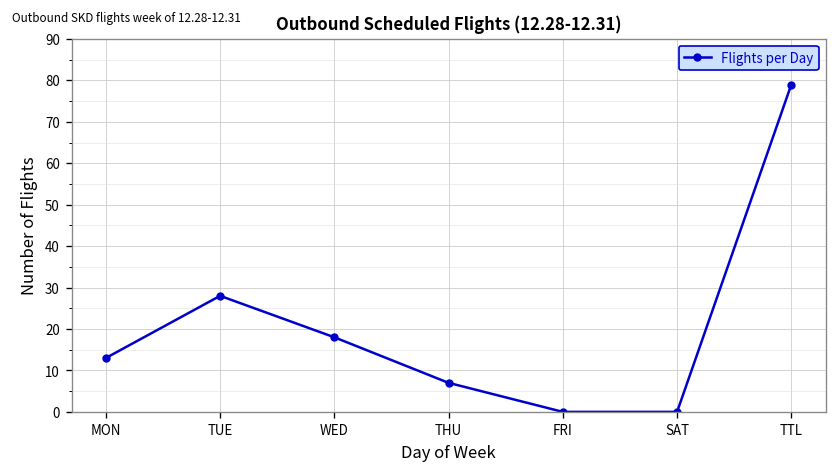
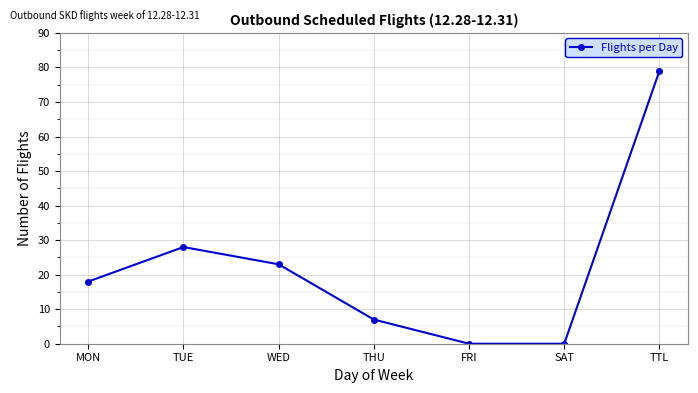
  {
-   "MON": 13,
+   "MON": 18,
    "TUE": 28,
-   "WED": 18,
+   "WED": 23,
    "THU": 7,
    "FRI": 0,
    "SAT": 0,
    "TTL": 79
  }
